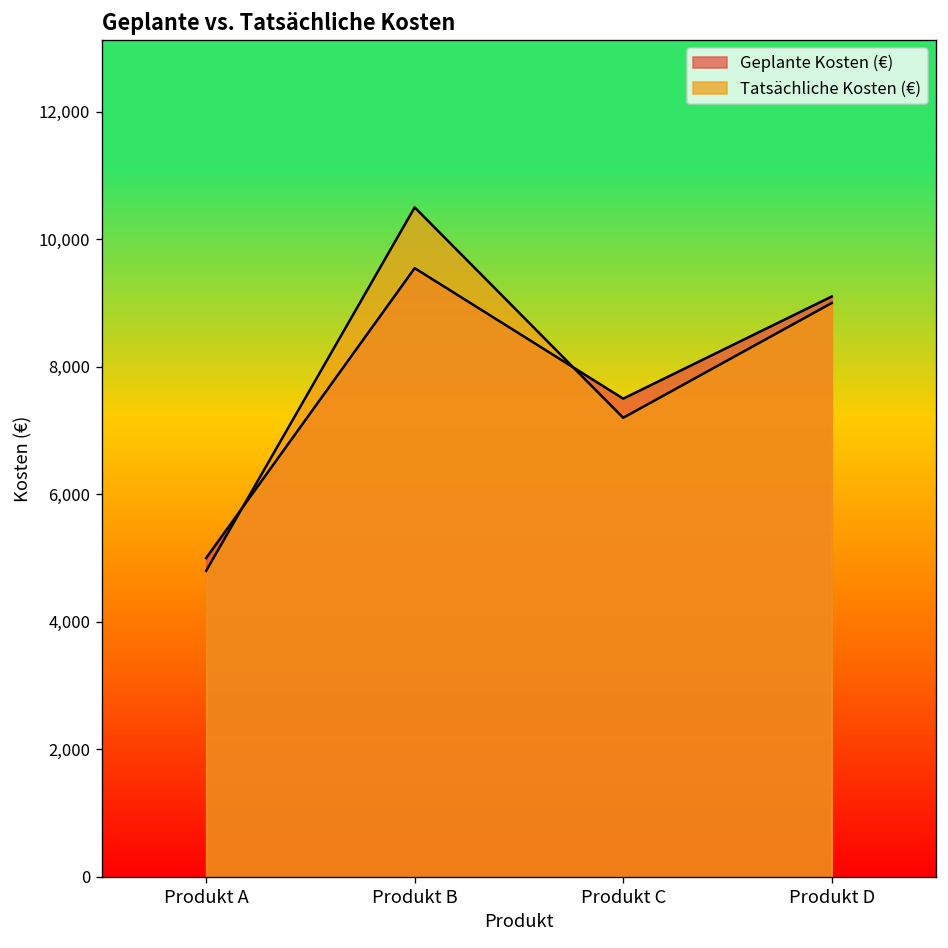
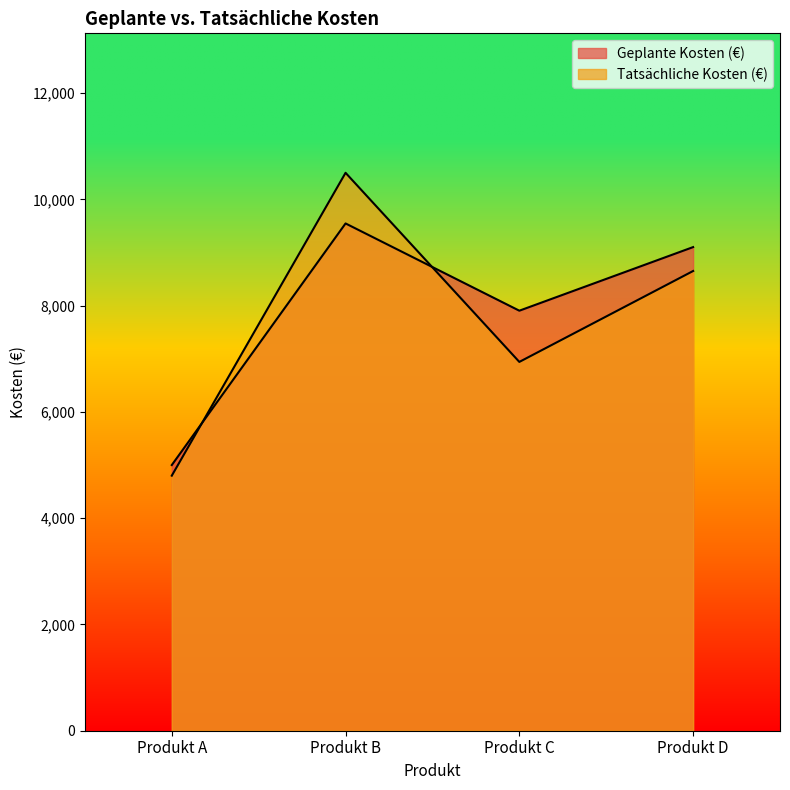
  {
    "Geplante Kosten (€)": {
      "Produkt A": "5,000",
      "Produkt B": "9,500",
-     "Produkt C": "7,500",
+     "Produkt C": "7,900",
      "Produkt D": "9,100"
    },
    "Tatsächliche Kosten (€)": {
      "Produkt A": "4,800",
      "Produkt B": "10,500",
-     "Produkt C": "7,200",
-     "Produkt D": "9,000"
+     "Produkt C": "6,900",
+     "Produkt D": "8,700"
    }
  }
